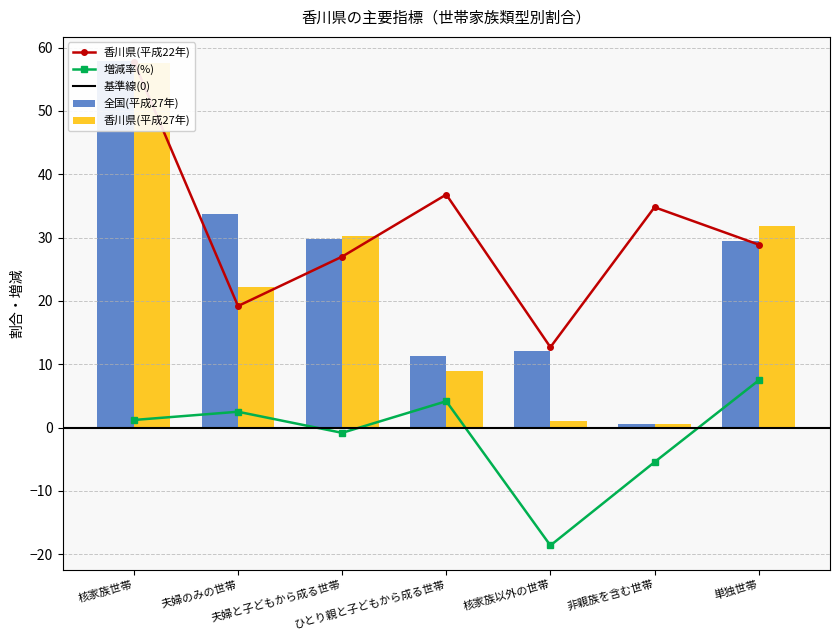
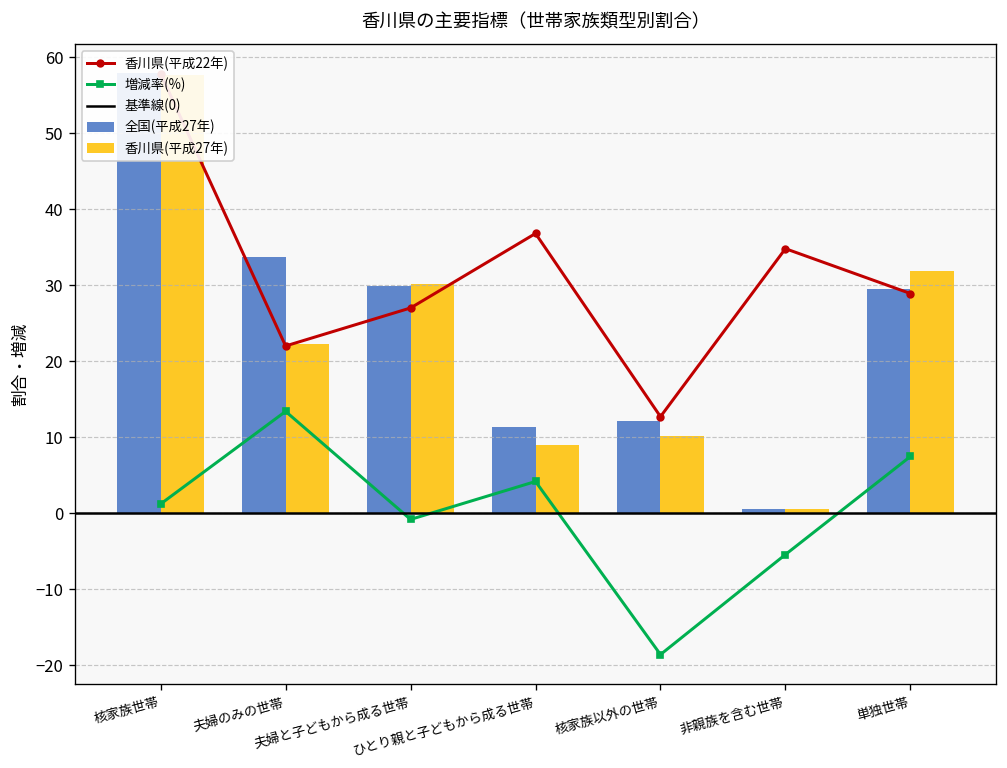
  {
    "全国(平成27年)": {
      "夫婦のみの世帯": 34,
      "夫婦と子どもから成る世帯": 30,
      "ひとり親と子どもから成る世帯": 11,
      "核家族以外の世帯": 12,
      "非親族を含む世帯": 1,
      "単独世帯": 29
    },
    "香川県(平成22年)": {
-     "夫婦のみの世帯": 19,
+     "夫婦のみの世帯": 22,
      "夫婦と子どもから成る世帯": 27,
      "ひとり親と子どもから成る世帯": 37,
      "核家族以外の世帯": 13,
      "非親族を含む世帯": 35,
      "単独世帯": 29
    },
    "増減率(%)": {
      "核家族世帯": 1,
-     "夫婦のみの世帯": 3,
+     "夫婦のみの世帯": 13,
      "夫婦と子どもから成る世帯": -1,
      "ひとり親と子どもから成る世帯": 4,
      "核家族以外の世帯": -19,
      "非親族を含む世帯": -5,
      "単独世帯": 7
    },
    "香川県(平成27年)": {
      "夫婦のみの世帯": 22,
      "夫婦と子どもから成る世帯": 30,
      "ひとり親と子どもから成る世帯": 9,
-     "核家族以外の世帯": 1,
+     "核家族以外の世帯": 10,
      "非親族を含む世帯": 1,
      "単独世帯": 32
    }
  }
